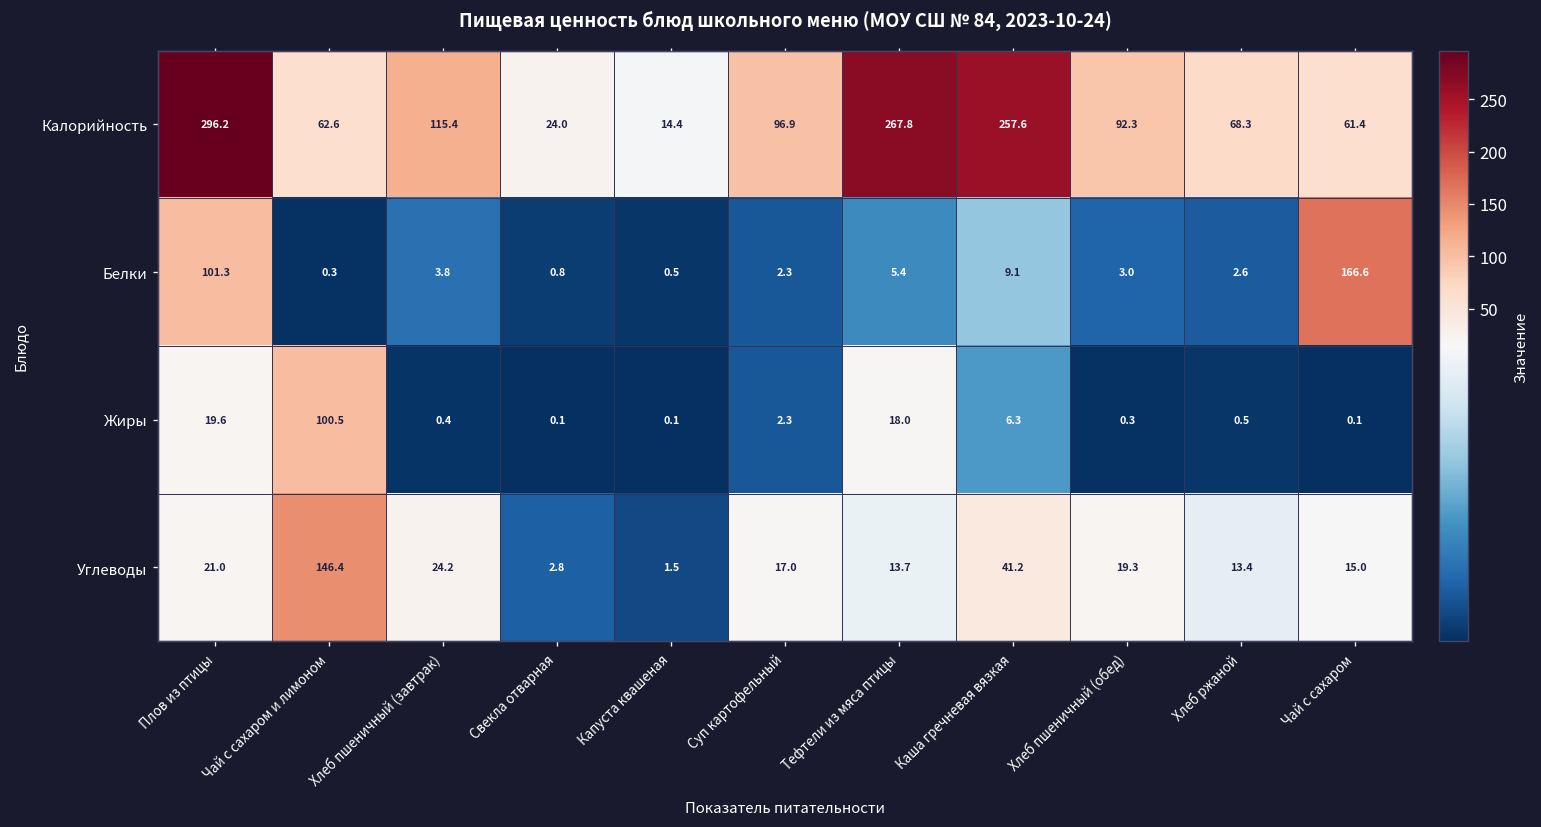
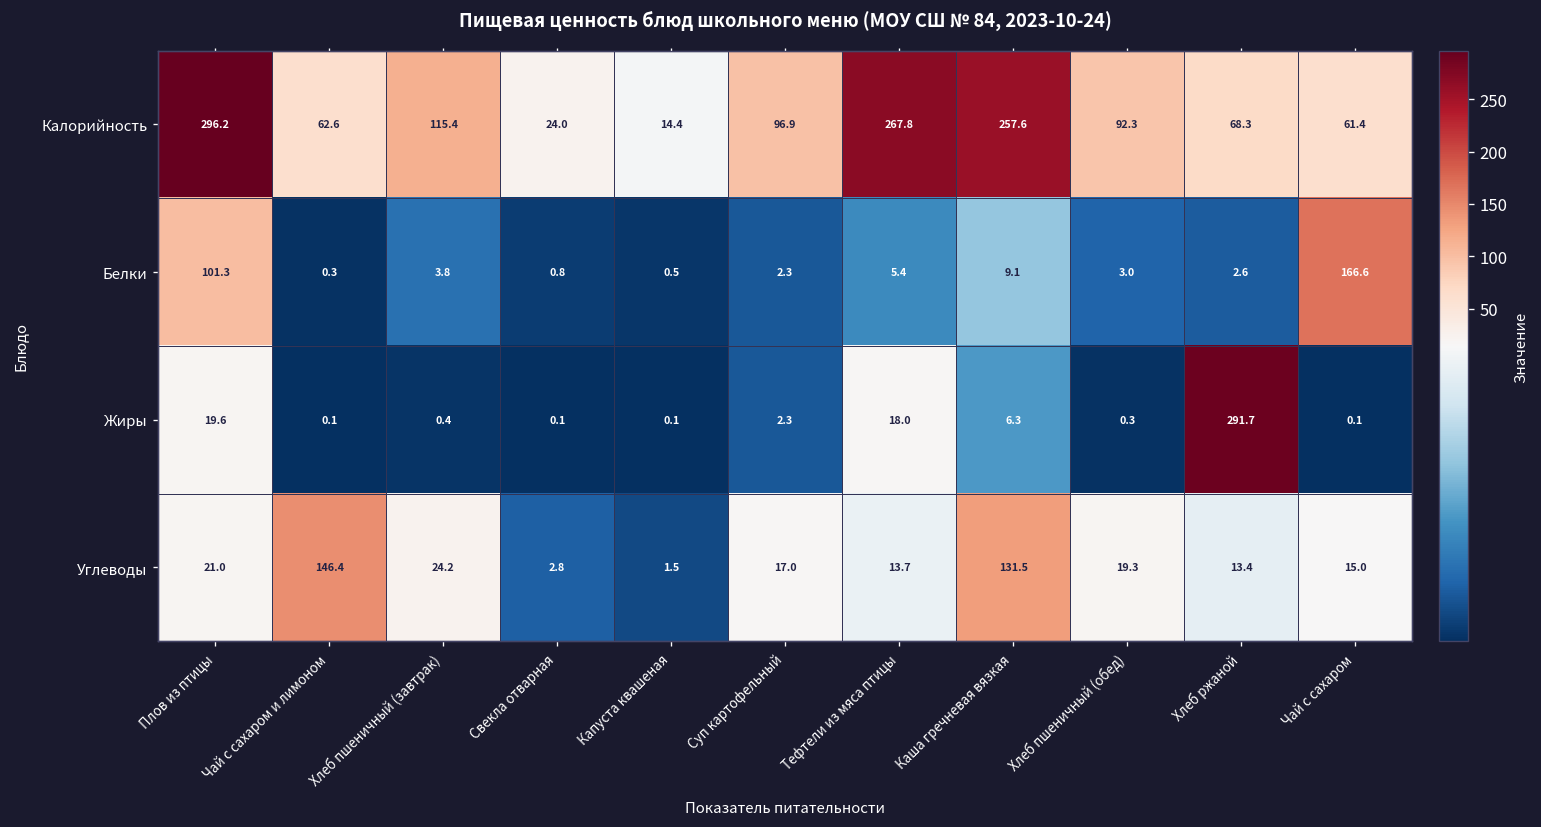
  {
    "Калорийность": {
      "Плов из птицы": 296.2,
      "Чай с сахаром и лимоном": 62.6,
      "Хлеб пшеничный (завтрак)": 115.4,
      "Свекла отварная": 24.0,
      "Капуста квашеная": 14.4,
      "Суп картофельный": 96.9,
      "Тефтели из мяса птицы": 267.8,
      "Каша гречневая вязкая": 257.6,
      "Хлеб пшеничный (обед)": 92.3,
      "Хлеб ржаной": 68.3,
      "Чай с сахаром": 61.4
    },
    "Белки": {
      "Плов из птицы": 101.3,
      "Чай с сахаром и лимоном": 0.3,
      "Хлеб пшеничный (завтрак)": 3.8,
      "Свекла отварная": 0.8,
      "Капуста квашеная": 0.5,
      "Суп картофельный": 2.3,
      "Тефтели из мяса птицы": 5.4,
      "Каша гречневая вязкая": 9.1,
      "Хлеб пшеничный (обед)": 3.0,
      "Хлеб ржаной": 2.6,
      "Чай с сахаром": 166.6
    },
    "Жиры": {
      "Плов из птицы": 19.6,
-     "Чай с сахаром и лимоном": 100.5,
+     "Чай с сахаром и лимоном": 0.1,
      "Хлеб пшеничный (завтрак)": 0.4,
      "Свекла отварная": 0.1,
      "Капуста квашеная": 0.1,
      "Суп картофельный": 2.3,
      "Тефтели из мяса птицы": 18.0,
      "Каша гречневая вязкая": 6.3,
      "Хлеб пшеничный (обед)": 0.3,
-     "Хлеб ржаной": 0.5,
+     "Хлеб ржаной": 291.7,
      "Чай с сахаром": 0.1
    },
    "Углеводы": {
      "Плов из птицы": 21.0,
      "Чай с сахаром и лимоном": 146.4,
      "Хлеб пшеничный (завтрак)": 24.2,
      "Свекла отварная": 2.8,
      "Капуста квашеная": 1.5,
      "Суп картофельный": 17.0,
      "Тефтели из мяса птицы": 13.7,
-     "Каша гречневая вязкая": 41.2,
+     "Каша гречневая вязкая": 131.5,
      "Хлеб пшеничный (обед)": 19.3,
      "Хлеб ржаной": 13.4,
      "Чай с сахаром": 15.0
    }
  }
